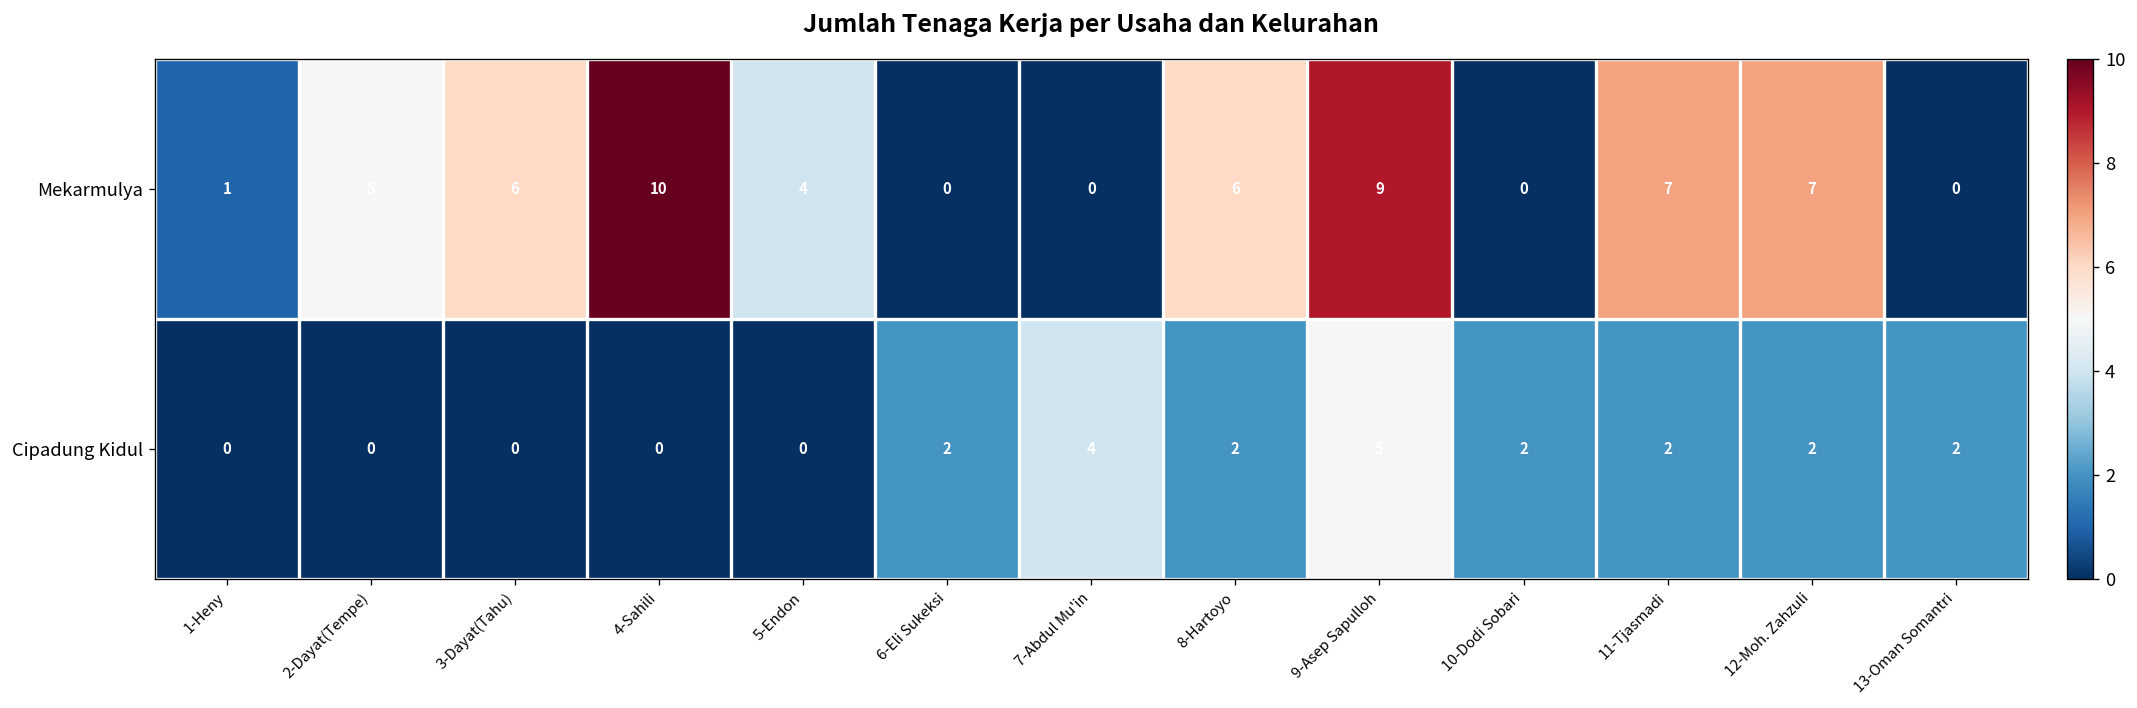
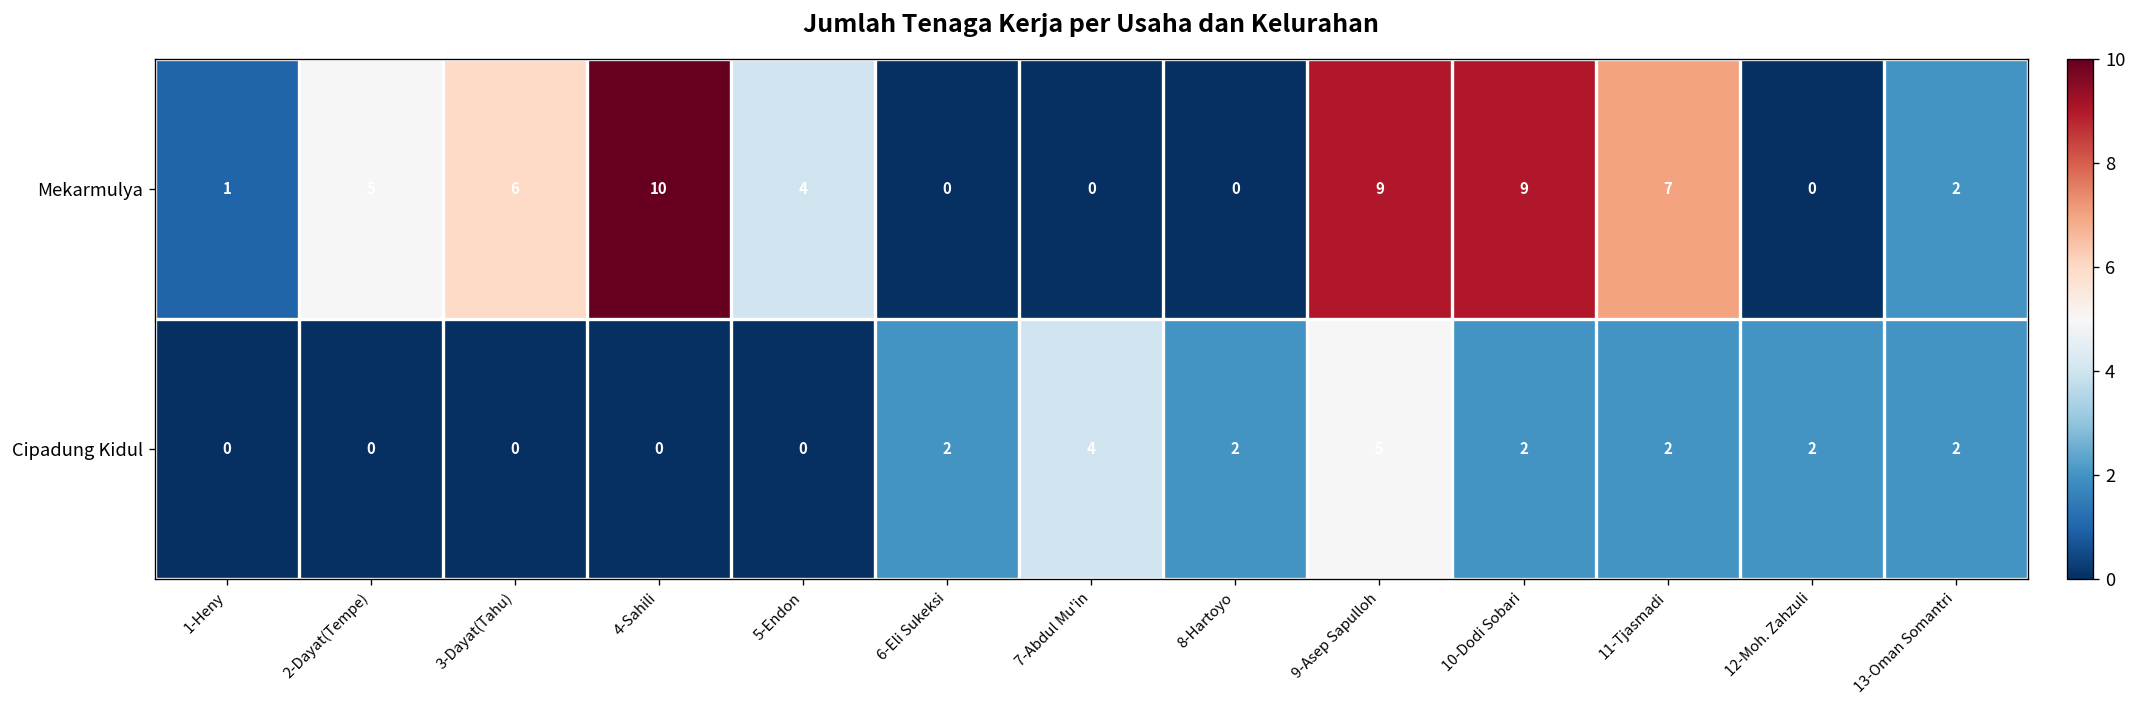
  {
    "Mekarmulya": {
      "1-Heny": 1,
      "3-Dayat(Tahu)": 6,
      "4-Sahili": 10,
      "6-Eli Sukeksi": 0,
      "7-Abdul Mu'in": 0,
-     "8-Hartoyo": 6,
+     "8-Hartoyo": 0,
      "9-Asep Sapulloh": 9,
-     "10-Dodi Sobari": 0,
+     "10-Dodi Sobari": 9,
      "11-Tjasmadi": 7,
-     "12-Moh. Zahzuli": 7,
-     "13-Oman Somantri": 0
+     "12-Moh. Zahzuli": 0,
+     "13-Oman Somantri": 2
    },
    "Cipadung Kidul": {
      "1-Heny": 0,
      "2-Dayat(Tempe)": 0,
      "3-Dayat(Tahu)": 0,
      "4-Sahili": 0,
      "5-Endon": 0,
      "6-Eli Sukeksi": 2,
      "8-Hartoyo": 2,
      "10-Dodi Sobari": 2,
      "11-Tjasmadi": 2,
      "12-Moh. Zahzuli": 2,
      "13-Oman Somantri": 2
    }
  }
